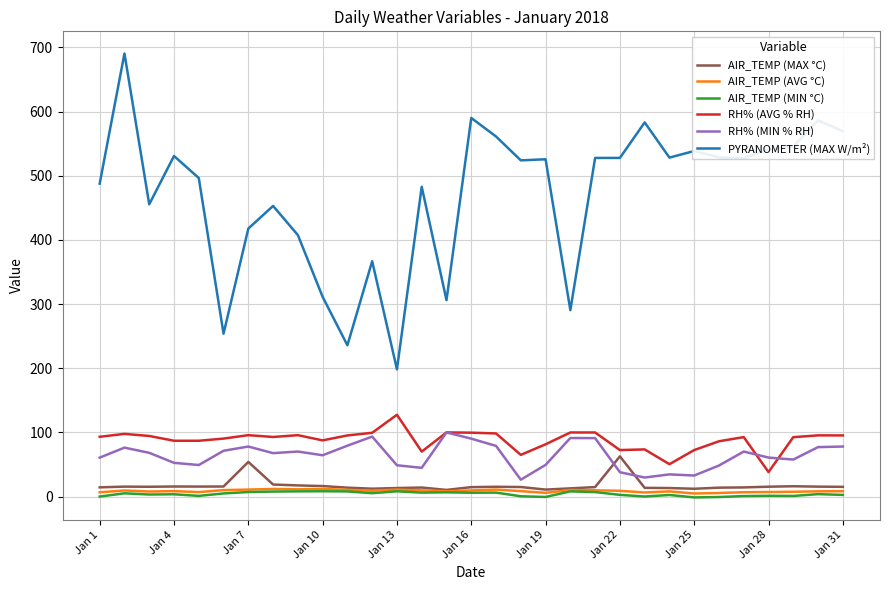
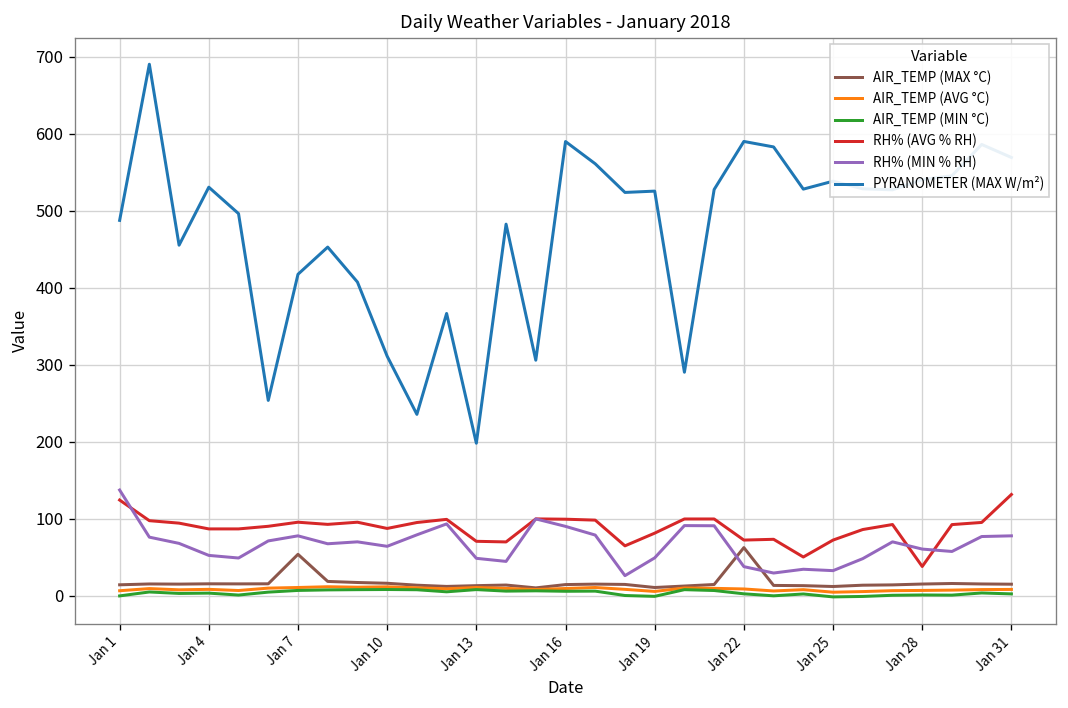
  {
    "AIR_TEMP (MAX °C)": {
      "Jan 1": 10,
      "Jan 4": 20,
      "Jan 7": 50,
      "Jan 10": 20,
      "Jan 16": 10,
      "Jan 19": 10,
      "Jan 22": 60,
      "Jan 25": 10,
      "Jan 28": 20,
      "Jan 31": 20
    },
    "AIR_TEMP (AVG °C)": {
      "Jan 1": 10,
      "Jan 4": 10,
      "Jan 19": 10,
      "Jan 22": 10,
      "Jan 25": 0,
      "Jan 28": 10,
      "Jan 31": 10
    },
    "AIR_TEMP (MIN °C)": {
      "Jan 1": 0,
      "Jan 4": 0,
      "Jan 19": 0,
      "Jan 22": 0,
      "Jan 25": 0,
      "Jan 28": 0,
      "Jan 31": 0
    },
    "RH% (AVG % RH)": {
-     "Jan 1": 90,
+     "Jan 1": 120,
      "Jan 4": 90,
      "Jan 7": 100,
      "Jan 10": 90,
-     "Jan 13": 130,
+     "Jan 13": 70,
      "Jan 16": 100,
      "Jan 19": 80,
      "Jan 22": 70,
      "Jan 25": 70,
      "Jan 28": 40,
-     "Jan 31": 100
+     "Jan 31": 130
    },
    "RH% (MIN % RH)": {
-     "Jan 1": 60,
+     "Jan 1": 140,
      "Jan 4": 50,
      "Jan 7": 80,
      "Jan 10": 60,
      "Jan 13": 50,
      "Jan 16": 90,
      "Jan 19": 50,
      "Jan 22": 40,
      "Jan 25": 30,
      "Jan 28": 60,
      "Jan 31": 80
    },
    "PYRANOMETER (MAX W/m²)": {
      "Jan 1": 490,
      "Jan 4": 530,
      "Jan 7": 420,
      "Jan 10": 310,
      "Jan 13": 200,
      "Jan 16": 590,
      "Jan 19": 530,
-     "Jan 22": 530
+     "Jan 22": 590
    }
  }
